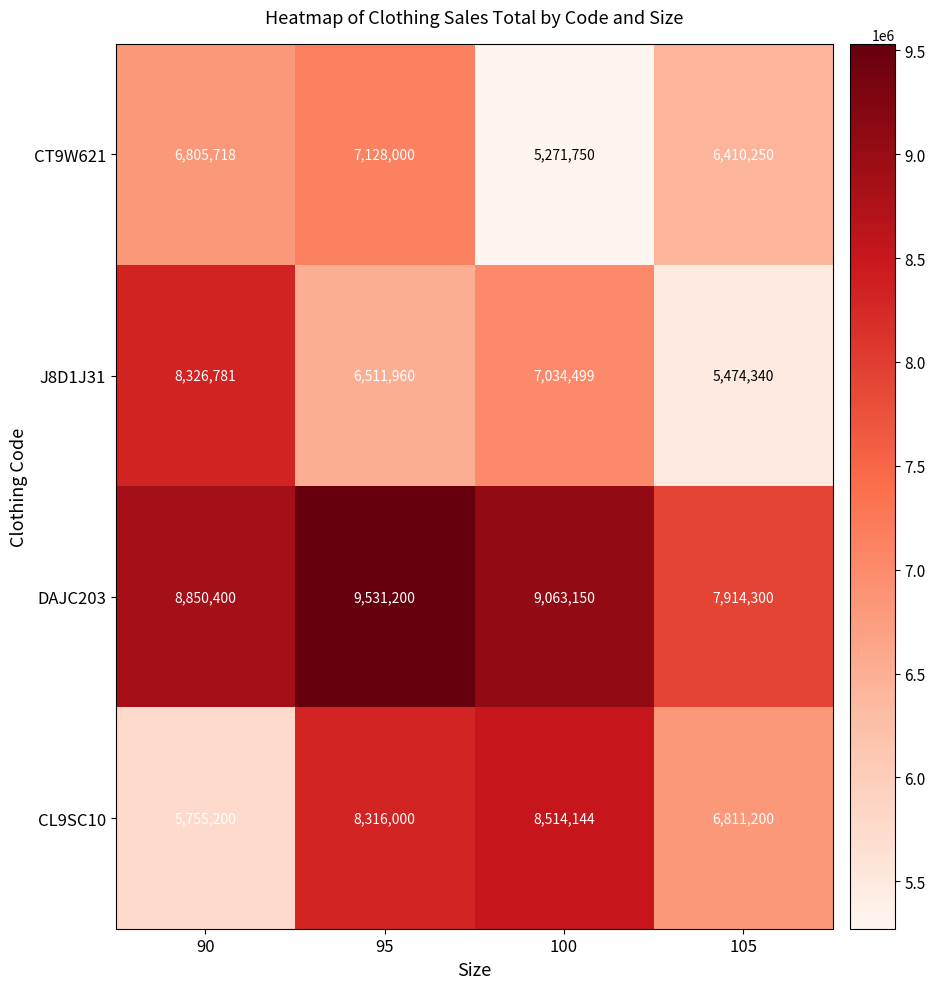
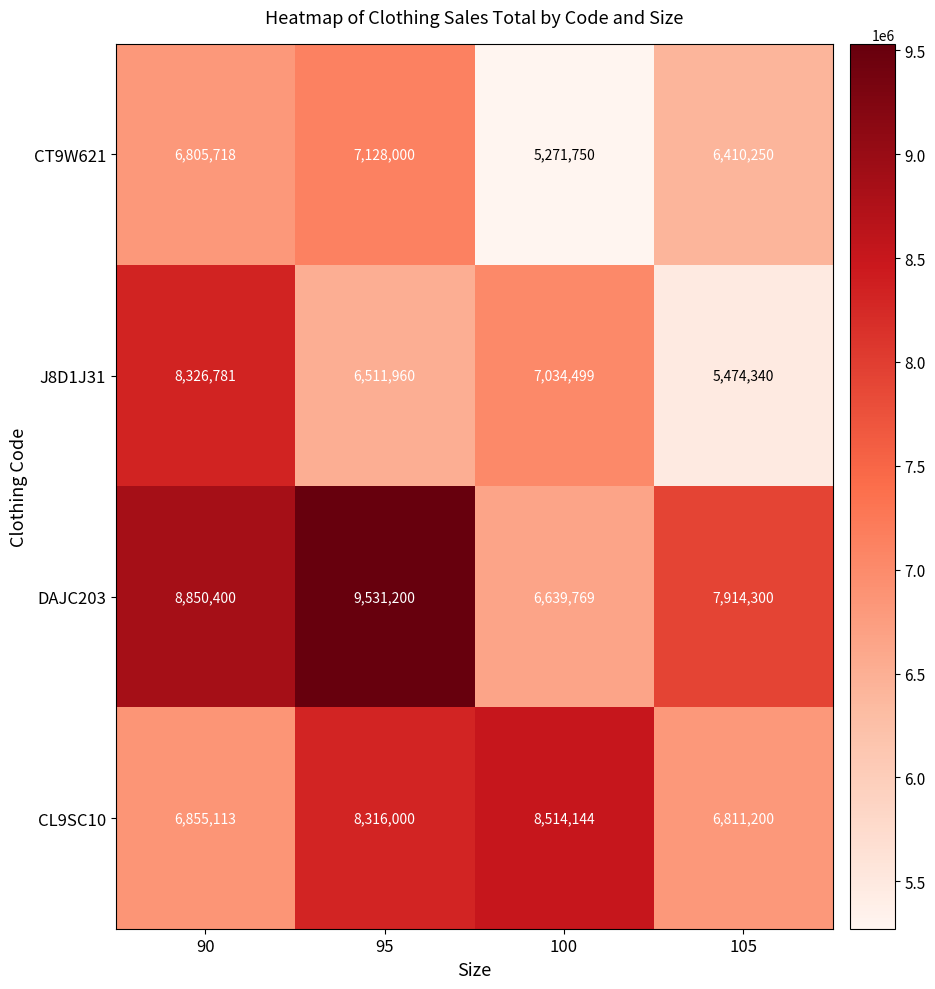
  {
    "CT9W621": {
      "90": "6,805,718",
      "95": "7,128,000",
      "100": "5,271,750",
      "105": "6,410,250"
    },
    "J8D1J31": {
      "90": "8,326,781",
      "95": "6,511,960",
      "100": "7,034,499",
      "105": "5,474,340"
    },
    "DAJC203": {
      "90": "8,850,400",
      "95": "9,531,200",
-     "100": "9,063,150",
+     "100": "6,639,769",
      "105": "7,914,300"
    },
    "CL9SC10": {
-     "90": "5,755,200",
+     "90": "6,855,113",
      "95": "8,316,000",
      "100": "8,514,144",
      "105": "6,811,200"
    }
  }
